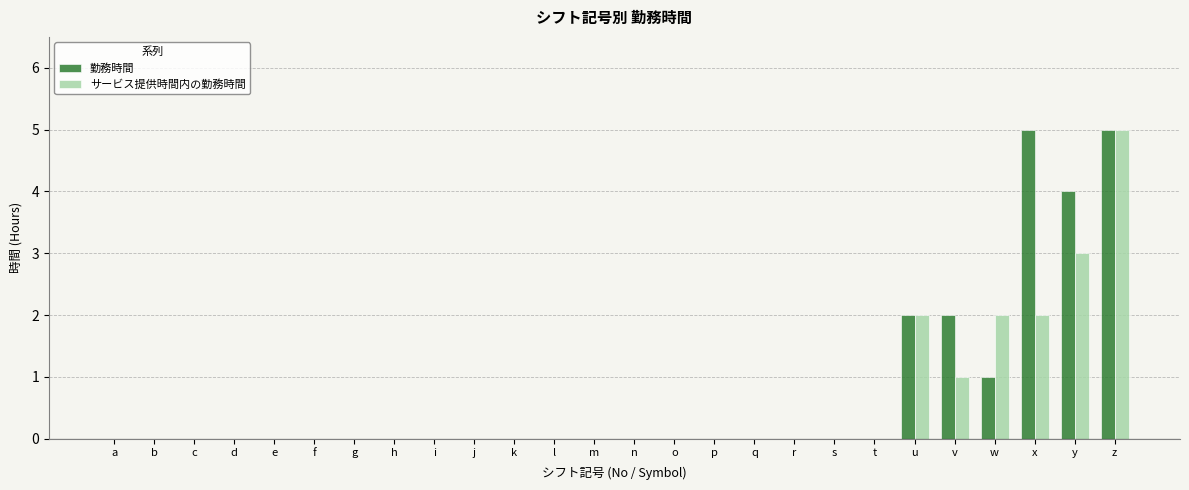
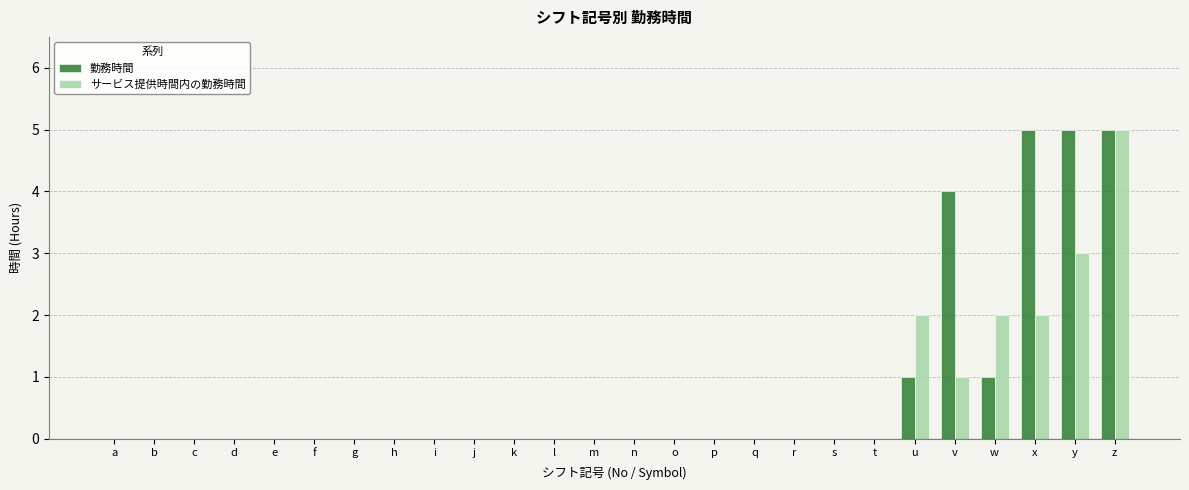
  {
    "勤務時間": {
      "a": 0,
      "b": 0,
      "c": 0,
      "d": 0,
      "e": 0,
      "f": 0,
      "g": 0,
      "h": 0,
      "i": 0,
      "j": 0,
      "k": 0,
      "l": 0,
      "m": 0,
      "n": 0,
      "o": 0,
      "p": 0,
      "q": 0,
      "r": 0,
      "s": 0,
      "t": 0,
-     "u": 2,
-     "v": 2,
+     "u": 1,
+     "v": 4,
      "w": 1,
      "x": 5,
-     "y": 4,
+     "y": 5,
      "z": 5
    },
    "サービス提供時間内の勤務時間": {
      "a": 0,
      "b": 0,
      "c": 0,
      "d": 0,
      "e": 0,
      "f": 0,
      "g": 0,
      "h": 0,
      "i": 0,
      "j": 0,
      "k": 0,
      "l": 0,
      "m": 0,
      "n": 0,
      "o": 0,
      "p": 0,
      "q": 0,
      "r": 0,
      "s": 0,
      "t": 0,
      "u": 2,
      "v": 1,
      "w": 2,
      "x": 2,
      "y": 3,
      "z": 5
    }
  }
